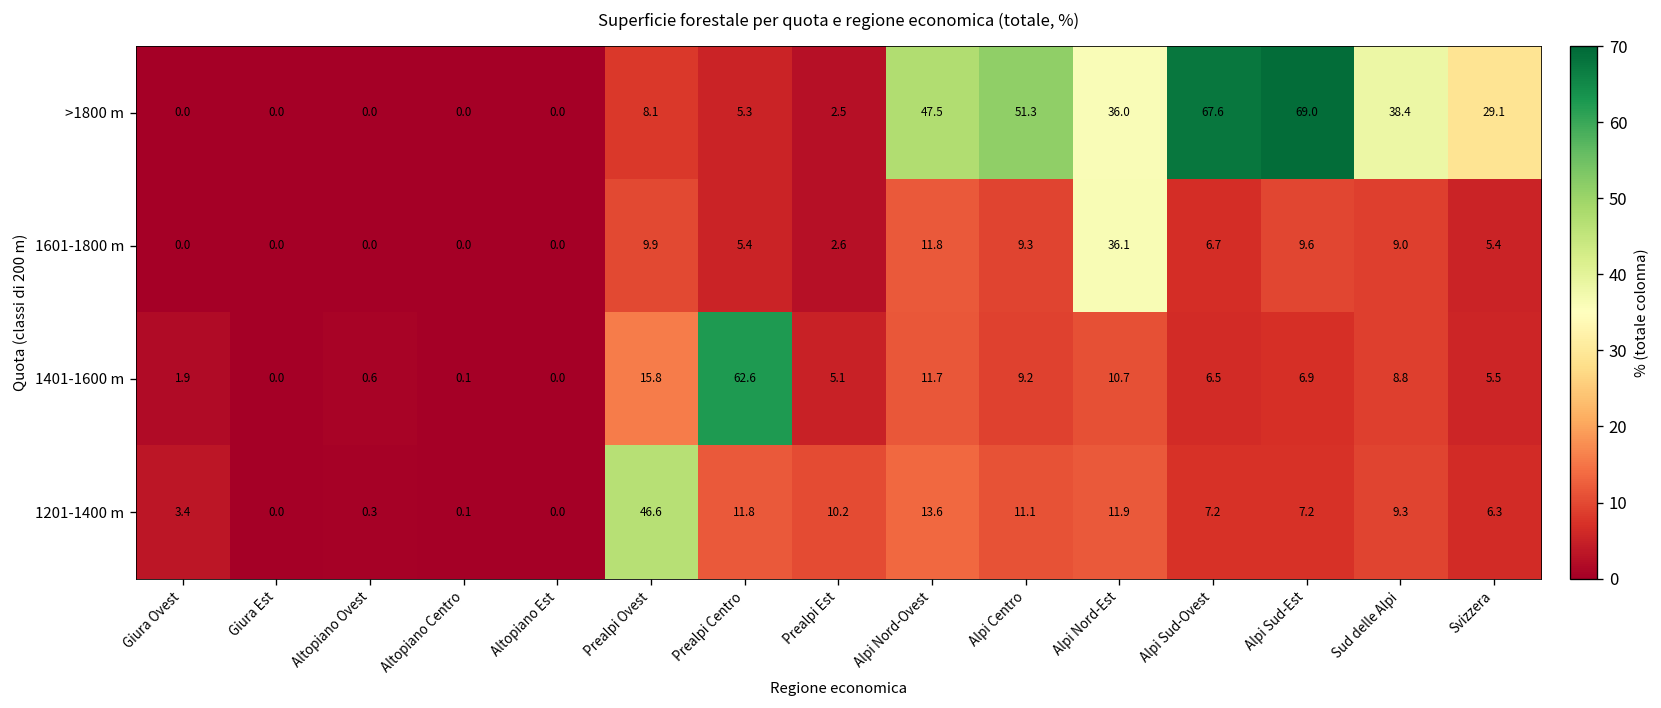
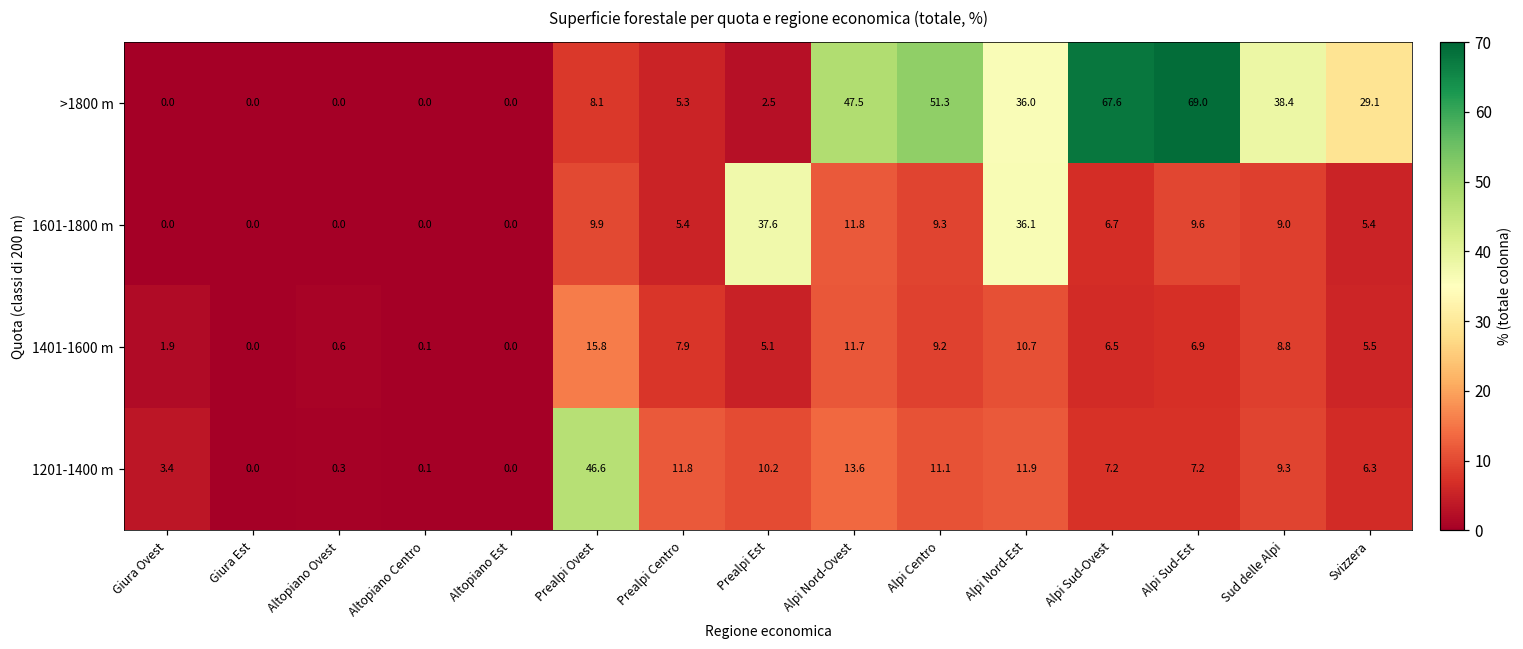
  {
    ">1800 m": {
      "Giura Ovest": 0.0,
      "Giura Est": 0.0,
      "Altopiano Ovest": 0.0,
      "Altopiano Centro": 0.0,
      "Altopiano Est": 0.0,
      "Prealpi Ovest": 8.1,
      "Prealpi Centro": 5.3,
      "Prealpi Est": 2.5,
      "Alpi Nord-Ovest": 47.5,
      "Alpi Centro": 51.3,
      "Alpi Nord-Est": 36.0,
      "Alpi Sud-Ovest": 67.6,
      "Alpi Sud-Est": 69.0,
      "Sud delle Alpi": 38.4,
      "Svizzera": 29.1
    },
    "1601-1800 m": {
      "Giura Ovest": 0.0,
      "Giura Est": 0.0,
      "Altopiano Ovest": 0.0,
      "Altopiano Centro": 0.0,
      "Altopiano Est": 0.0,
      "Prealpi Ovest": 9.9,
      "Prealpi Centro": 5.4,
-     "Prealpi Est": 2.6,
+     "Prealpi Est": 37.6,
      "Alpi Nord-Ovest": 11.8,
      "Alpi Centro": 9.3,
      "Alpi Nord-Est": 36.1,
      "Alpi Sud-Ovest": 6.7,
      "Alpi Sud-Est": 9.6,
      "Sud delle Alpi": 9.0,
      "Svizzera": 5.4
    },
    "1401-1600 m": {
      "Giura Ovest": 1.9,
      "Giura Est": 0.0,
      "Altopiano Ovest": 0.6,
      "Altopiano Centro": 0.1,
      "Altopiano Est": 0.0,
      "Prealpi Ovest": 15.8,
-     "Prealpi Centro": 62.6,
+     "Prealpi Centro": 7.9,
      "Prealpi Est": 5.1,
      "Alpi Nord-Ovest": 11.7,
      "Alpi Centro": 9.2,
      "Alpi Nord-Est": 10.7,
      "Alpi Sud-Ovest": 6.5,
      "Alpi Sud-Est": 6.9,
      "Sud delle Alpi": 8.8,
      "Svizzera": 5.5
    },
    "1201-1400 m": {
      "Giura Ovest": 3.4,
      "Giura Est": 0.0,
      "Altopiano Ovest": 0.3,
      "Altopiano Centro": 0.1,
      "Altopiano Est": 0.0,
      "Prealpi Ovest": 46.6,
      "Prealpi Centro": 11.8,
      "Prealpi Est": 10.2,
      "Alpi Nord-Ovest": 13.6,
      "Alpi Centro": 11.1,
      "Alpi Nord-Est": 11.9,
      "Alpi Sud-Ovest": 7.2,
      "Alpi Sud-Est": 7.2,
      "Sud delle Alpi": 9.3,
      "Svizzera": 6.3
    }
  }
